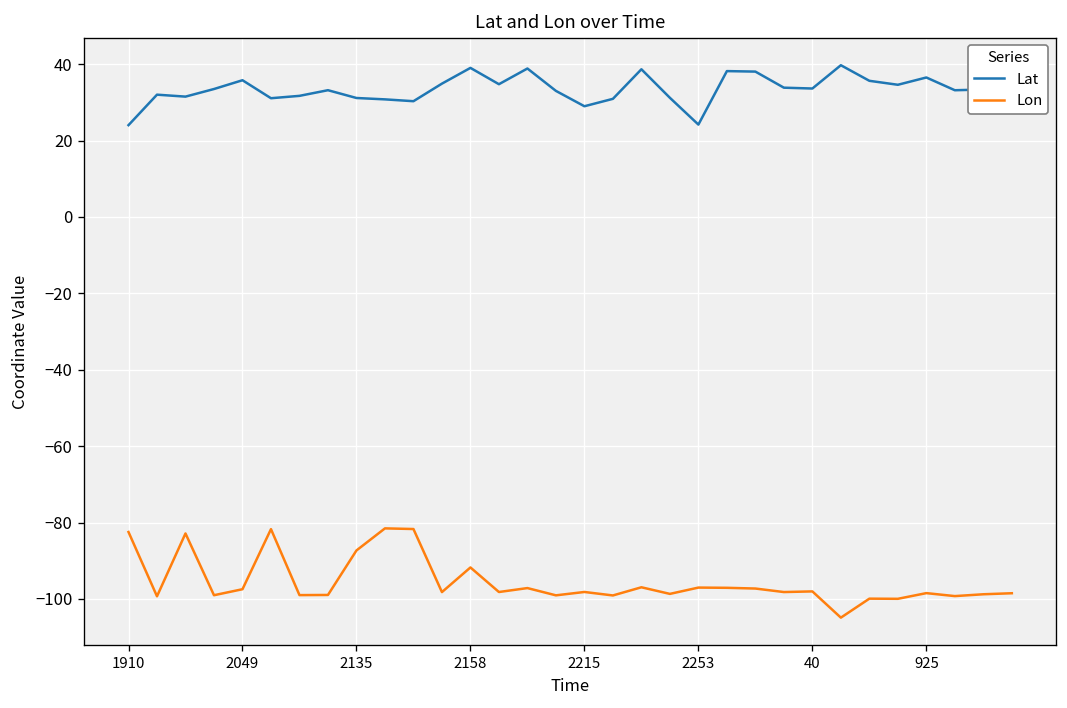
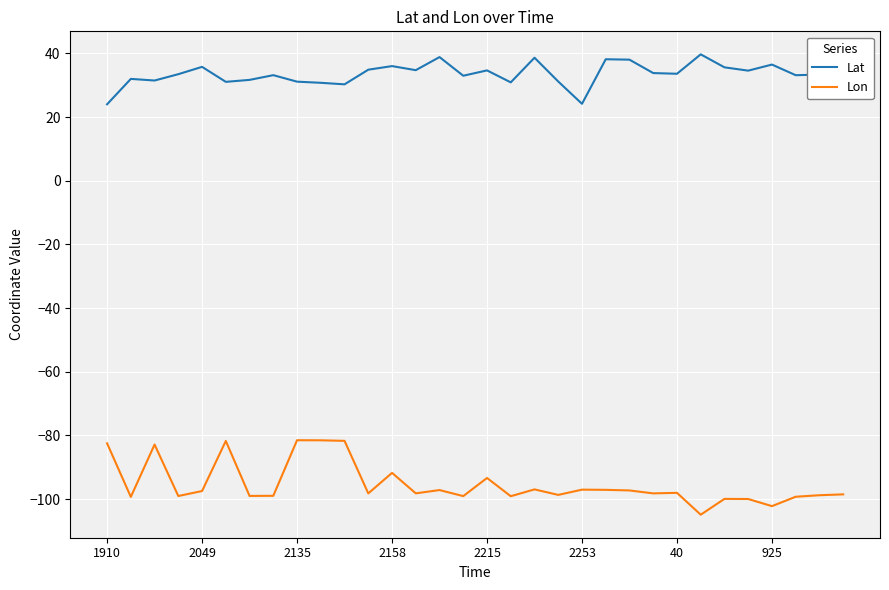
  {
    "Lat": {
      "1910": 24,
      "2049": 36,
      "2135": 31,
-     "2158": 39,
-     "2215": 29,
+     "2158": 36,
+     "2215": 35,
      "2253": 24,
      "40": 34,
      "925": 37
    },
    "Lon": {
      "1910": -82,
      "2049": -97,
-     "2135": -87,
+     "2135": -81,
      "2158": -92,
-     "2215": -98,
+     "2215": -93,
      "2253": -97,
      "40": -98,
-     "925": -98
+     "925": -102
    }
  }
